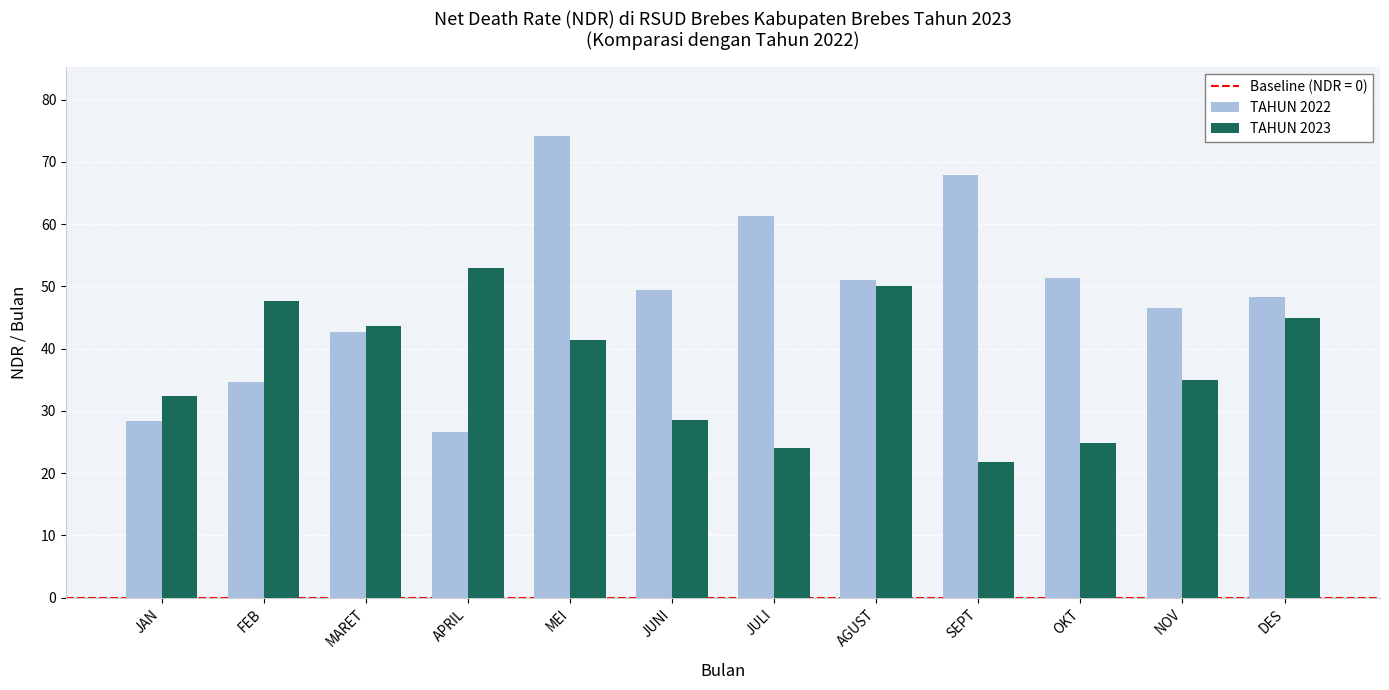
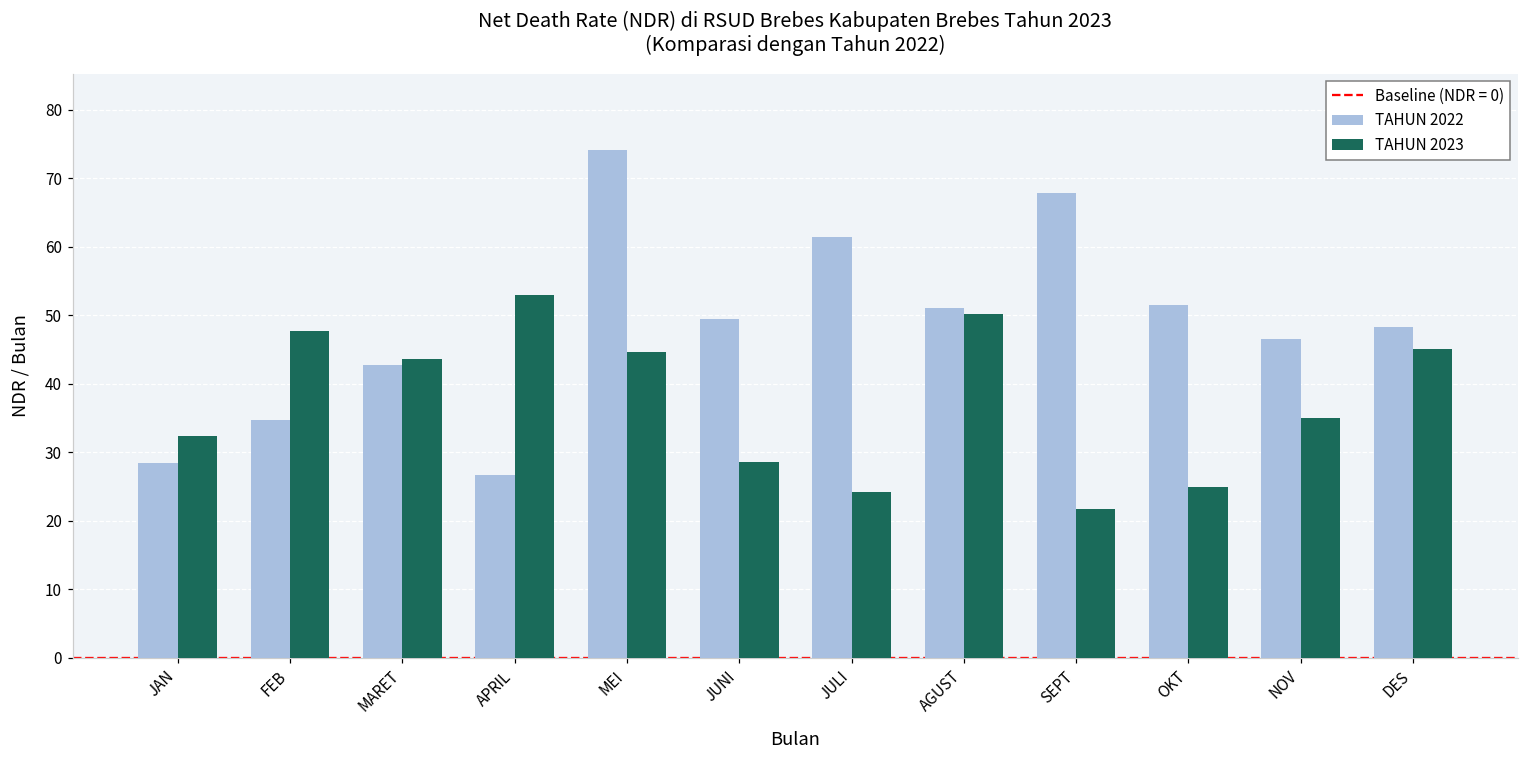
  {
    "TAHUN 2022": {
      "JAN": 28,
      "FEB": 35,
      "MARET": 43,
      "APRIL": 27,
      "MEI": 74,
      "JUNI": 49,
      "JULI": 61,
      "AGUST": 51,
      "SEPT": 68,
      "OKT": 51,
      "NOV": 46,
      "DES": 48
    },
    "TAHUN 2023": {
      "JAN": 32,
      "FEB": 48,
      "MARET": 44,
      "APRIL": 53,
-     "MEI": 41,
+     "MEI": 45,
      "JUNI": 28,
      "JULI": 24,
      "AGUST": 50,
      "SEPT": 22,
      "OKT": 25,
      "NOV": 35,
      "DES": 45
    }
  }
